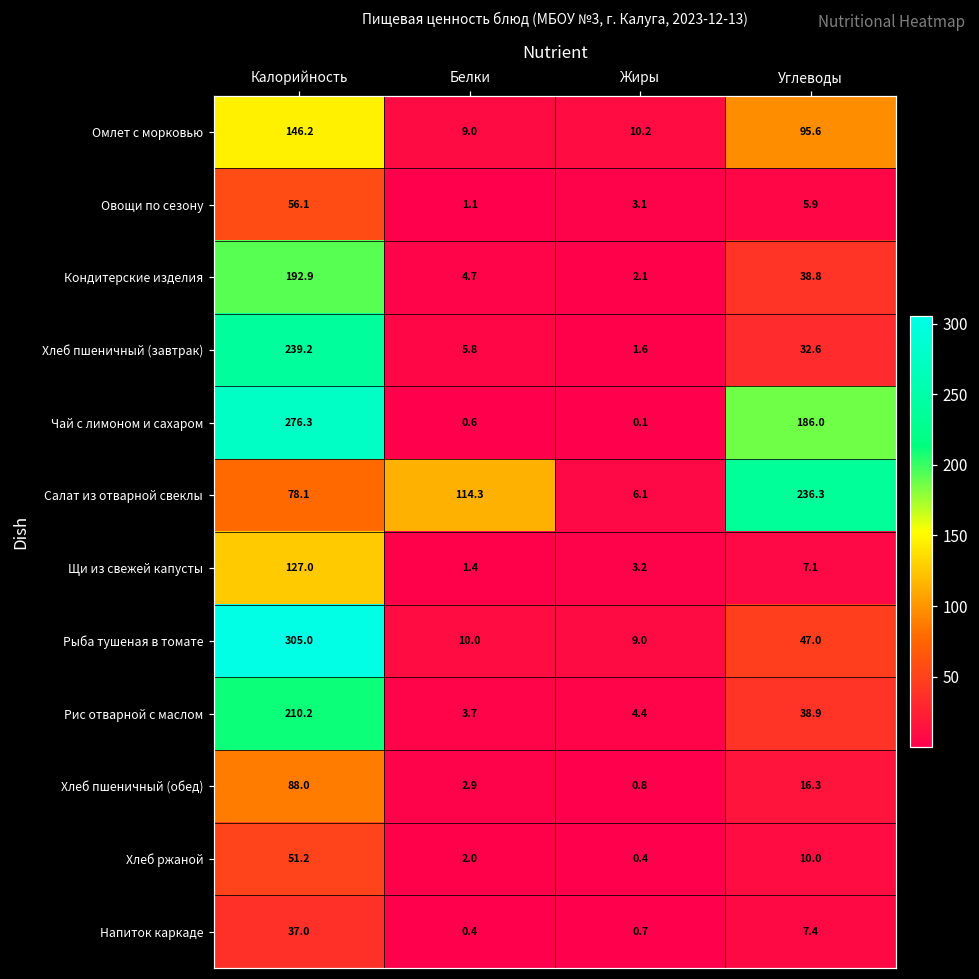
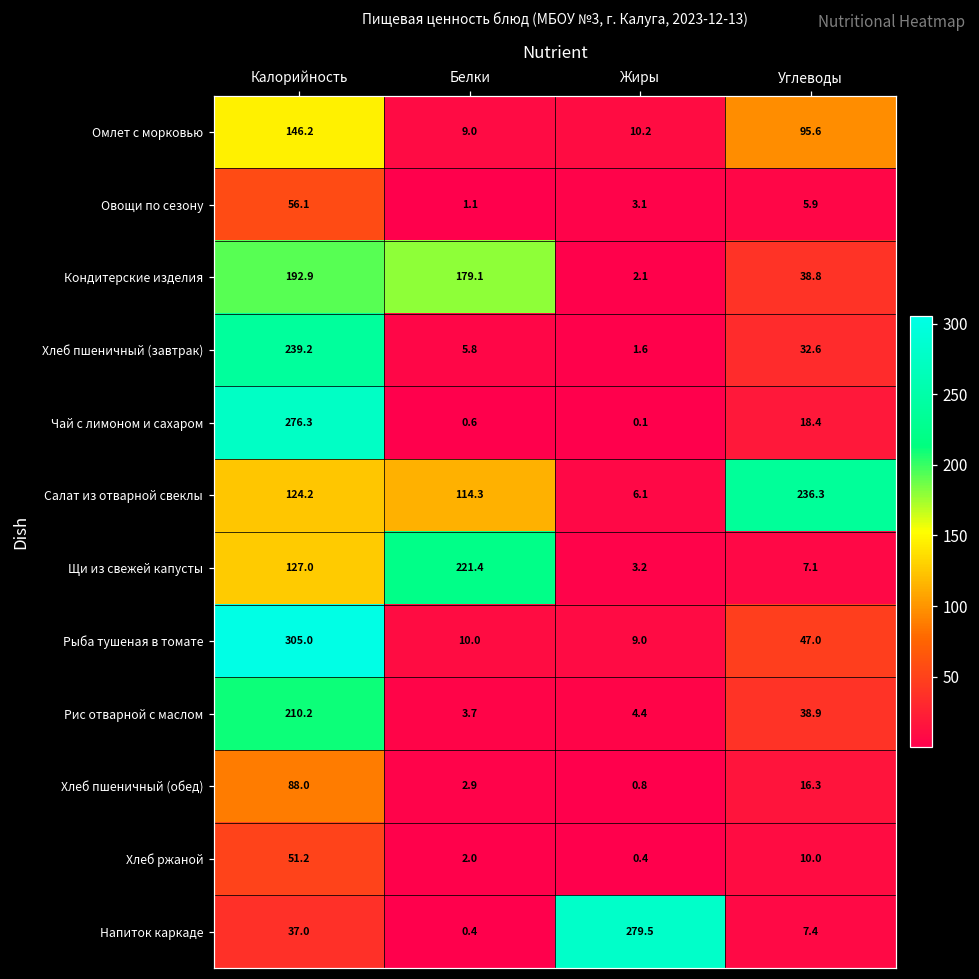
  {
    "Омлет с морковью": {
      "Калорийность": 146.2,
      "Белки": 9.0,
      "Жиры": 10.2,
      "Углеводы": 95.6
    },
    "Овощи по сезону": {
      "Калорийность": 56.1,
      "Белки": 1.1,
      "Жиры": 3.1,
      "Углеводы": 5.9
    },
    "Кондитерские изделия": {
      "Калорийность": 192.9,
-     "Белки": 4.7,
+     "Белки": 179.1,
      "Жиры": 2.1,
      "Углеводы": 38.8
    },
    "Хлеб пшеничный (завтрак)": {
      "Калорийность": 239.2,
      "Белки": 5.8,
      "Жиры": 1.6,
      "Углеводы": 32.6
    },
    "Чай с лимоном и сахаром": {
      "Калорийность": 276.3,
      "Белки": 0.6,
      "Жиры": 0.1,
-     "Углеводы": 186.0
+     "Углеводы": 18.4
    },
    "Салат из отварной свеклы": {
-     "Калорийность": 78.1,
+     "Калорийность": 124.2,
      "Белки": 114.3,
      "Жиры": 6.1,
      "Углеводы": 236.3
    },
    "Щи из свежей капусты": {
      "Калорийность": 127.0,
-     "Белки": 1.4,
+     "Белки": 221.4,
      "Жиры": 3.2,
      "Углеводы": 7.1
    },
    "Рыба тушеная в томате": {
      "Калорийность": 305.0,
      "Белки": 10.0,
      "Жиры": 9.0,
      "Углеводы": 47.0
    },
    "Рис отварной с маслом": {
      "Калорийность": 210.2,
      "Белки": 3.7,
      "Жиры": 4.4,
      "Углеводы": 38.9
    },
    "Хлеб пшеничный (обед)": {
      "Калорийность": 88.0,
      "Белки": 2.9,
      "Жиры": 0.8,
      "Углеводы": 16.3
    },
    "Хлеб ржаной": {
      "Калорийность": 51.2,
      "Белки": 2.0,
      "Жиры": 0.4,
      "Углеводы": 10.0
    },
    "Напиток каркаде": {
      "Калорийность": 37.0,
      "Белки": 0.4,
-     "Жиры": 0.7,
+     "Жиры": 279.5,
      "Углеводы": 7.4
    }
  }
